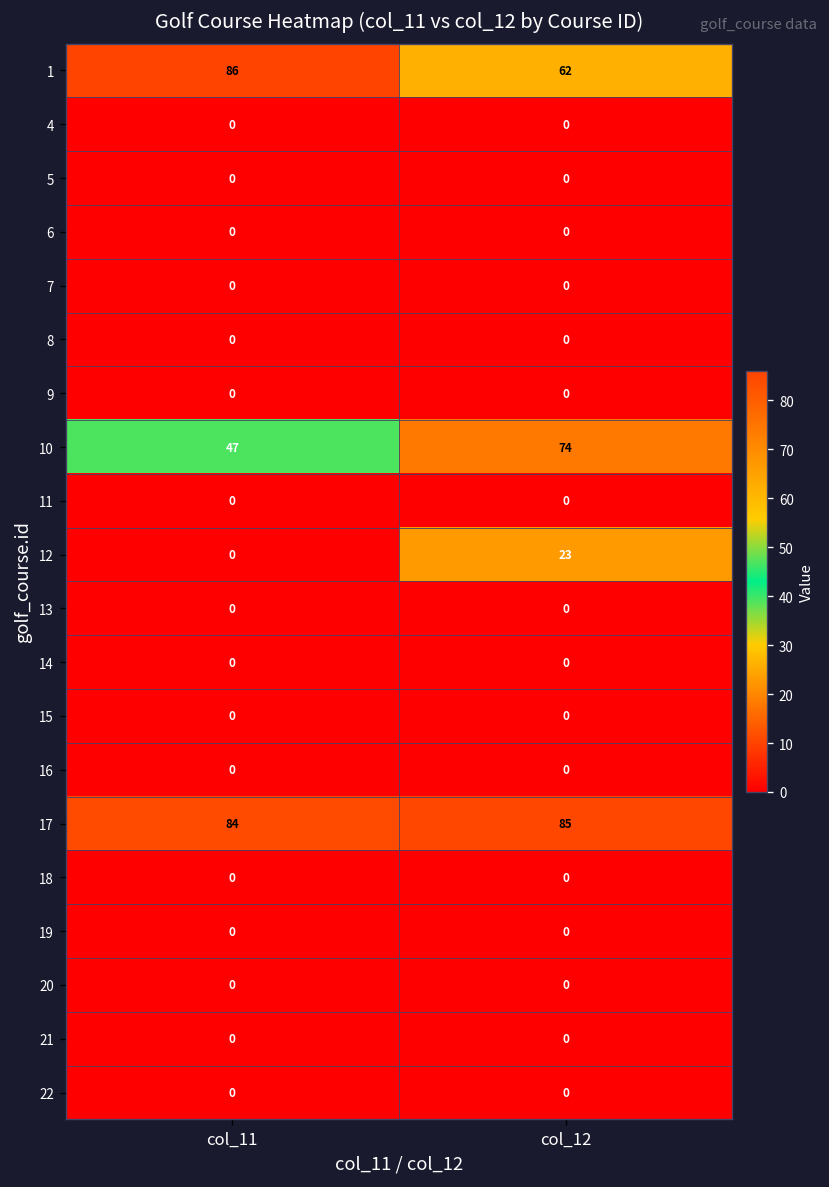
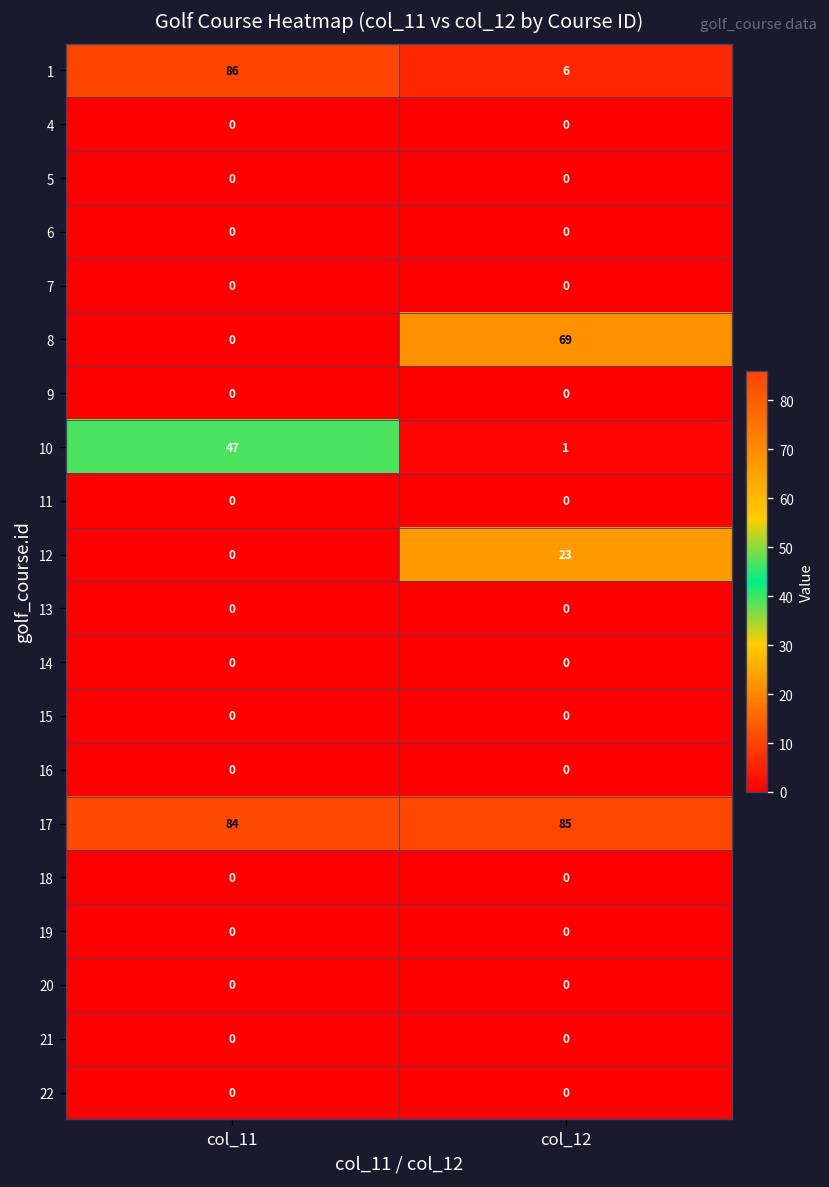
  {
    "1": {
      "col_11": 86,
-     "col_12": 62
+     "col_12": 6
    },
    "4": {
      "col_11": 0,
      "col_12": 0
    },
    "5": {
      "col_11": 0,
      "col_12": 0
    },
    "6": {
      "col_11": 0,
      "col_12": 0
    },
    "7": {
      "col_11": 0,
      "col_12": 0
    },
    "8": {
      "col_11": 0,
-     "col_12": 0
+     "col_12": 69
    },
    "9": {
      "col_11": 0,
      "col_12": 0
    },
    "10": {
      "col_11": 47,
-     "col_12": 74
+     "col_12": 1
    },
    "11": {
      "col_11": 0,
      "col_12": 0
    },
    "12": {
      "col_11": 0,
      "col_12": 23
    },
    "13": {
      "col_11": 0,
      "col_12": 0
    },
    "14": {
      "col_11": 0,
      "col_12": 0
    },
    "15": {
      "col_11": 0,
      "col_12": 0
    },
    "16": {
      "col_11": 0,
      "col_12": 0
    },
    "17": {
      "col_11": 84,
      "col_12": 85
    },
    "18": {
      "col_11": 0,
      "col_12": 0
    },
    "19": {
      "col_11": 0,
      "col_12": 0
    },
    "20": {
      "col_11": 0,
      "col_12": 0
    },
    "21": {
      "col_11": 0,
      "col_12": 0
    },
    "22": {
      "col_11": 0,
      "col_12": 0
    }
  }
